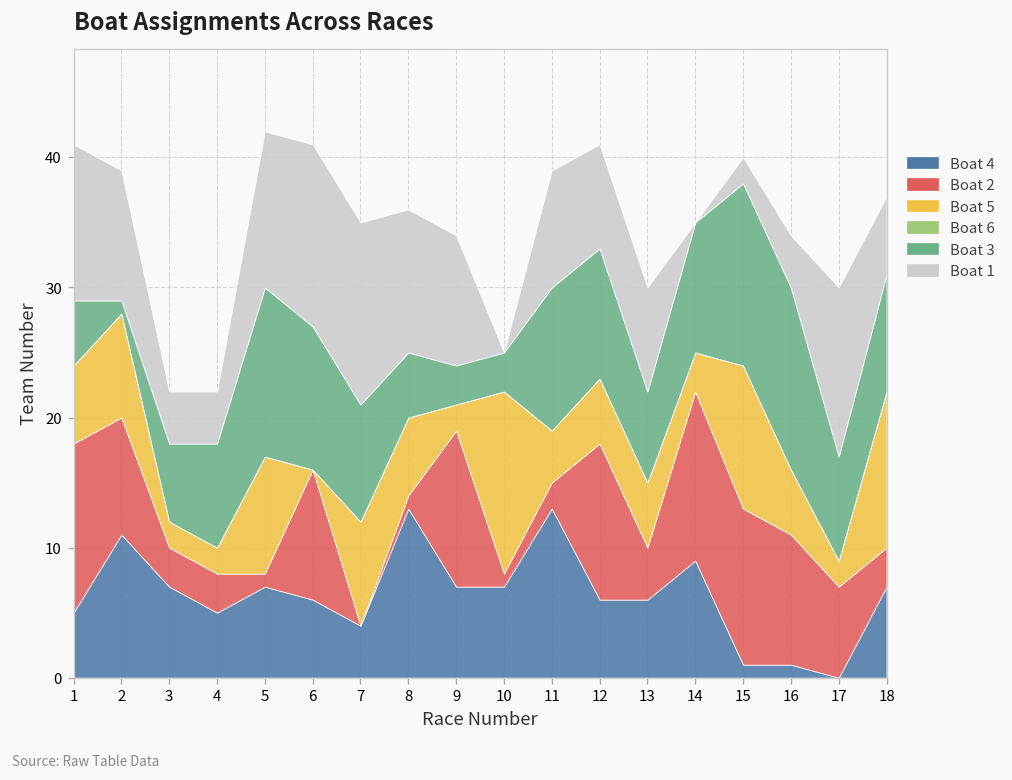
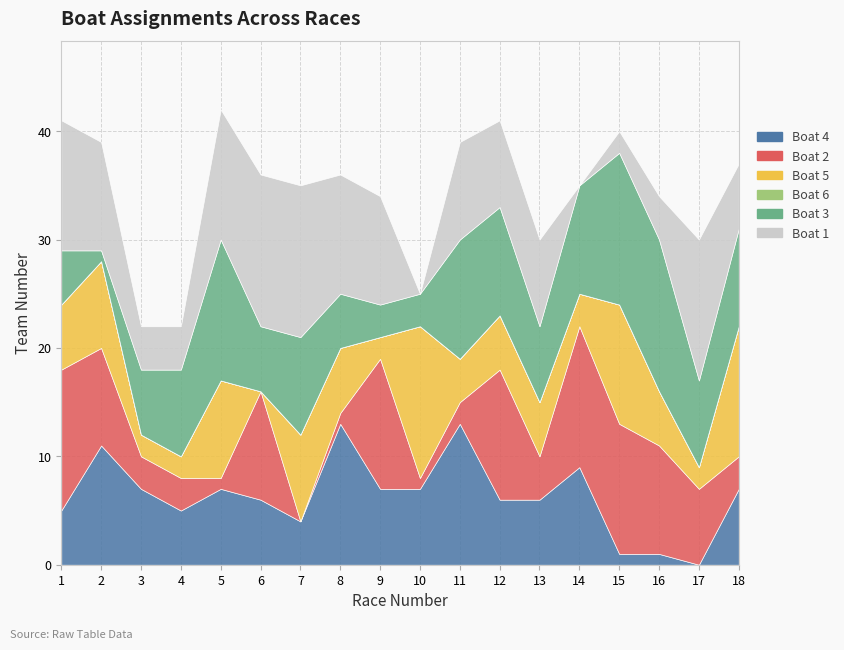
  {
    "Boat 4": {
      "1": 5,
      "2": 11,
      "3": 7,
      "4": 5,
      "5": 7,
      "6": 6,
      "8": 13,
      "9": 7,
      "10": 7,
      "11": 13,
      "12": 6,
      "13": 6,
      "14": 9,
      "15": 1,
      "16": 1,
      "17": 0,
      "18": 7
    },
    "Boat 2": {
      "1": 13,
      "2": 9,
      "3": 3,
      "4": 3,
      "5": 1,
      "8": 1,
      "9": 12,
      "10": 1,
      "11": 2,
      "12": 12,
      "13": 4,
      "14": 13,
      "15": 12,
      "16": 10,
      "17": 7,
      "18": 3
    },
    "Boat 3": {
      "1": 5,
      "2": 1,
      "3": 6,
      "4": 8,
      "5": 13,
-     "6": 11,
+     "6": 6,
      "7": 9,
      "8": 5,
      "9": 3,
      "11": 11,
      "12": 10,
      "13": 7,
      "15": 14,
      "16": 14,
      "17": 8,
      "18": 9
    },
    "Boat 1": {
      "1": 12,
      "2": 10,
      "3": 4,
      "4": 4,
      "5": 12,
      "6": 14,
      "7": 14,
      "8": 11,
      "9": 10,
      "11": 9,
      "12": 8,
      "13": 8,
      "15": 2,
      "16": 4,
      "17": 13,
      "18": 6
    }
  }
